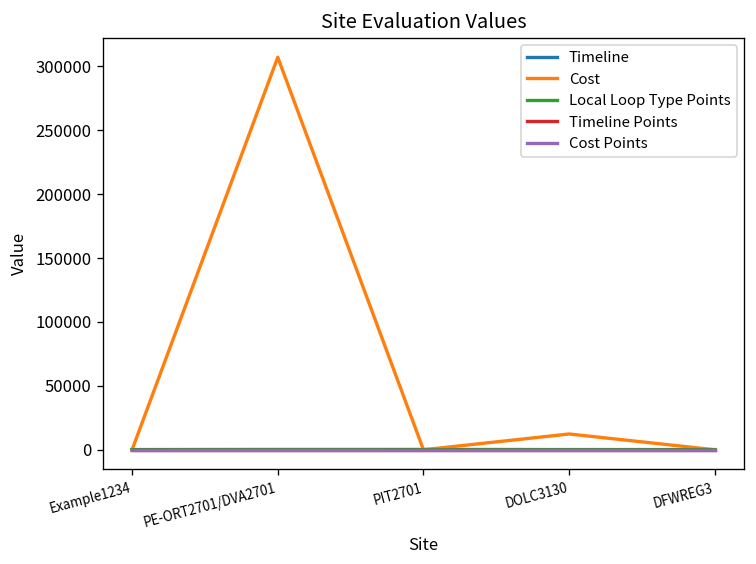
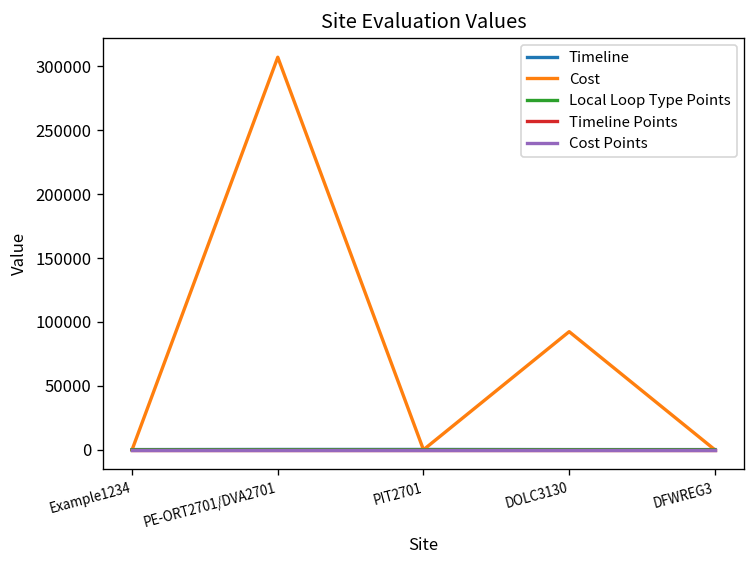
  {
    "Cost": {
      "PE-ORT2701/DVA2701": 307000,
-     "DOLC3130": 12000
+     "DOLC3130": 92000
    }
  }
